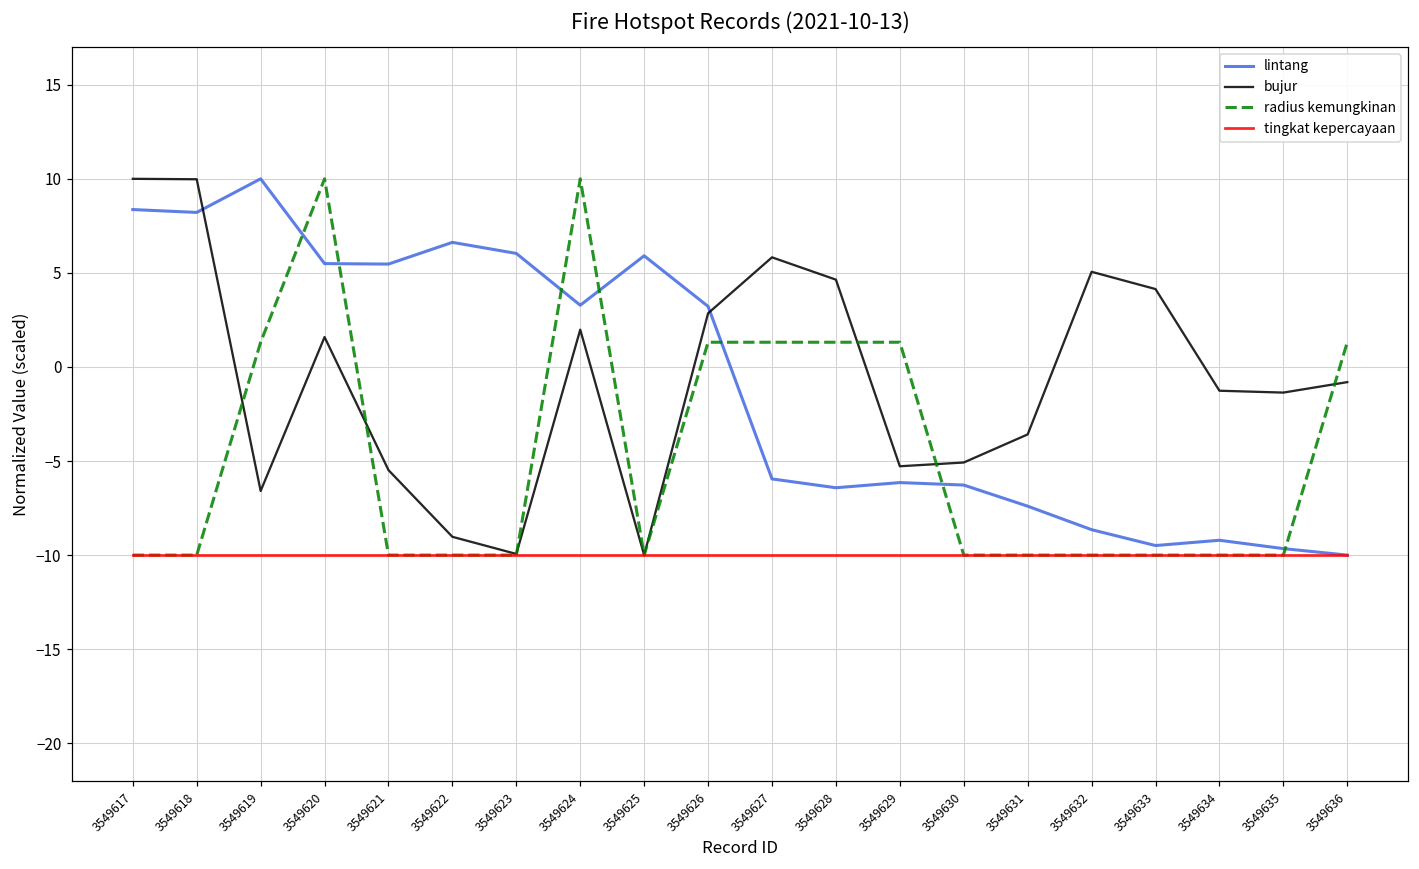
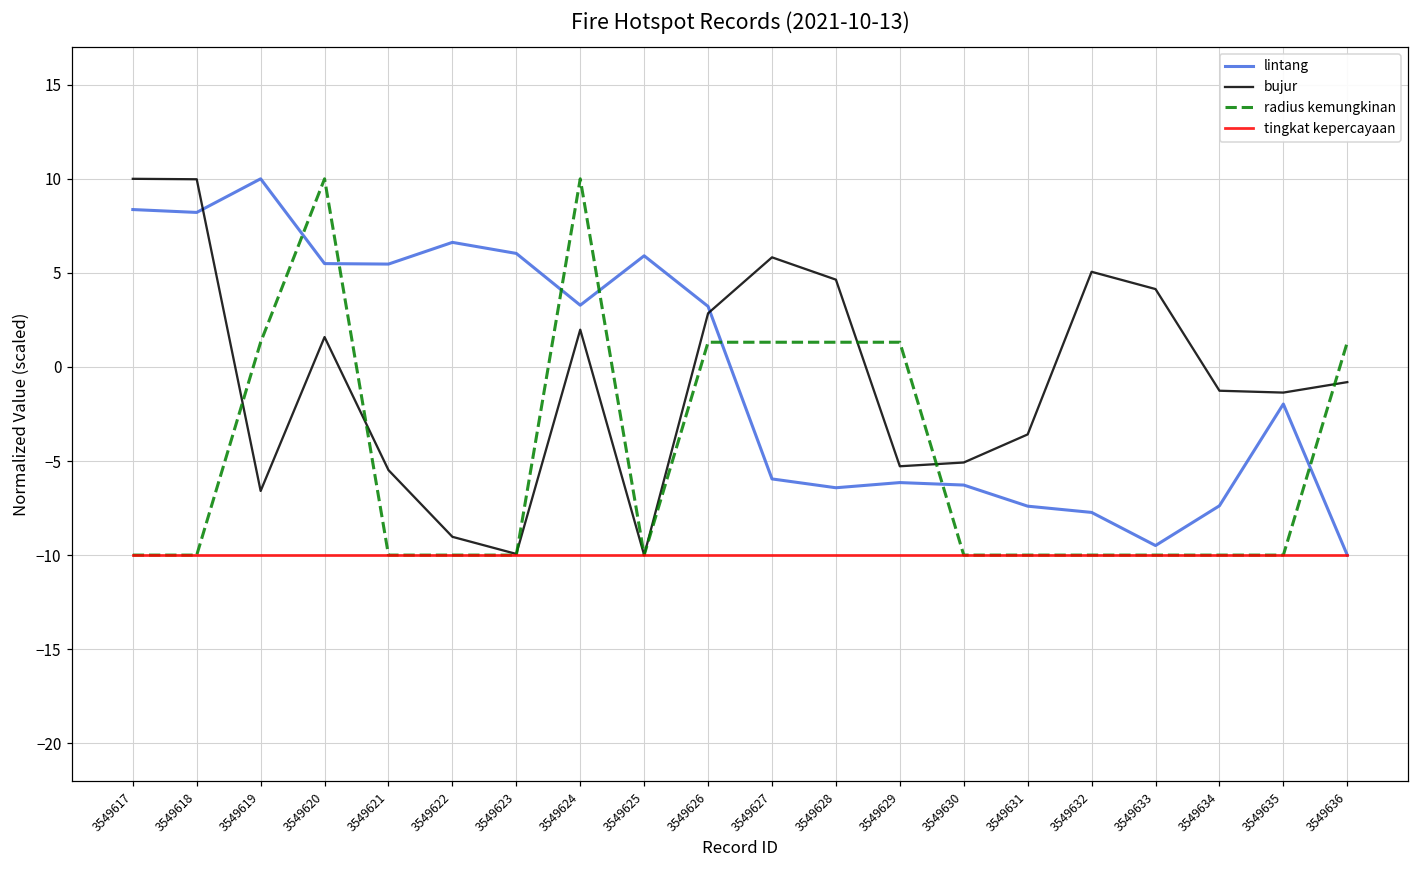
  {
    "lintang": {
      "3549617": 8.4,
      "3549618": 8.2,
      "3549619": 10.0,
      "3549620": 5.5,
      "3549621": 5.5,
      "3549622": 6.6,
      "3549623": 6.0,
      "3549624": 3.3,
      "3549625": 5.9,
      "3549626": 3.2,
      "3549627": -6.0,
      "3549628": -6.4,
      "3549629": -6.1,
      "3549630": -6.3,
      "3549631": -7.4,
-     "3549632": -8.6,
+     "3549632": -7.7,
      "3549633": -9.5,
-     "3549634": -9.2,
-     "3549635": -9.7
+     "3549634": -7.4,
+     "3549635": -2.0
    },
    "bujur": {
      "3549617": 10.0,
      "3549618": 10.0,
      "3549619": -6.6,
      "3549620": 1.6,
      "3549621": -5.5,
      "3549622": -9.0,
      "3549624": 2.0,
      "3549626": 2.9,
      "3549627": 5.8,
      "3549628": 4.6,
      "3549629": -5.3,
      "3549630": -5.1,
      "3549631": -3.6,
      "3549632": 5.1,
      "3549633": 4.1,
      "3549634": -1.3,
      "3549635": -1.4,
      "3549636": -0.8
    },
    "radius kemungkinan": {
      "3549619": 1.3,
      "3549620": 10.0,
      "3549624": 10.0,
      "3549626": 1.3,
      "3549627": 1.3,
      "3549628": 1.3,
      "3549629": 1.3,
      "3549636": 1.3
    },
    "tingkat kepercayaan": {
      "3549619": -10.0,
      "3549620": -10.0,
      "3549624": -10.0,
      "3549626": -10.0,
      "3549627": -10.0,
      "3549628": -10.0,
      "3549629": -10.0
    }
  }
